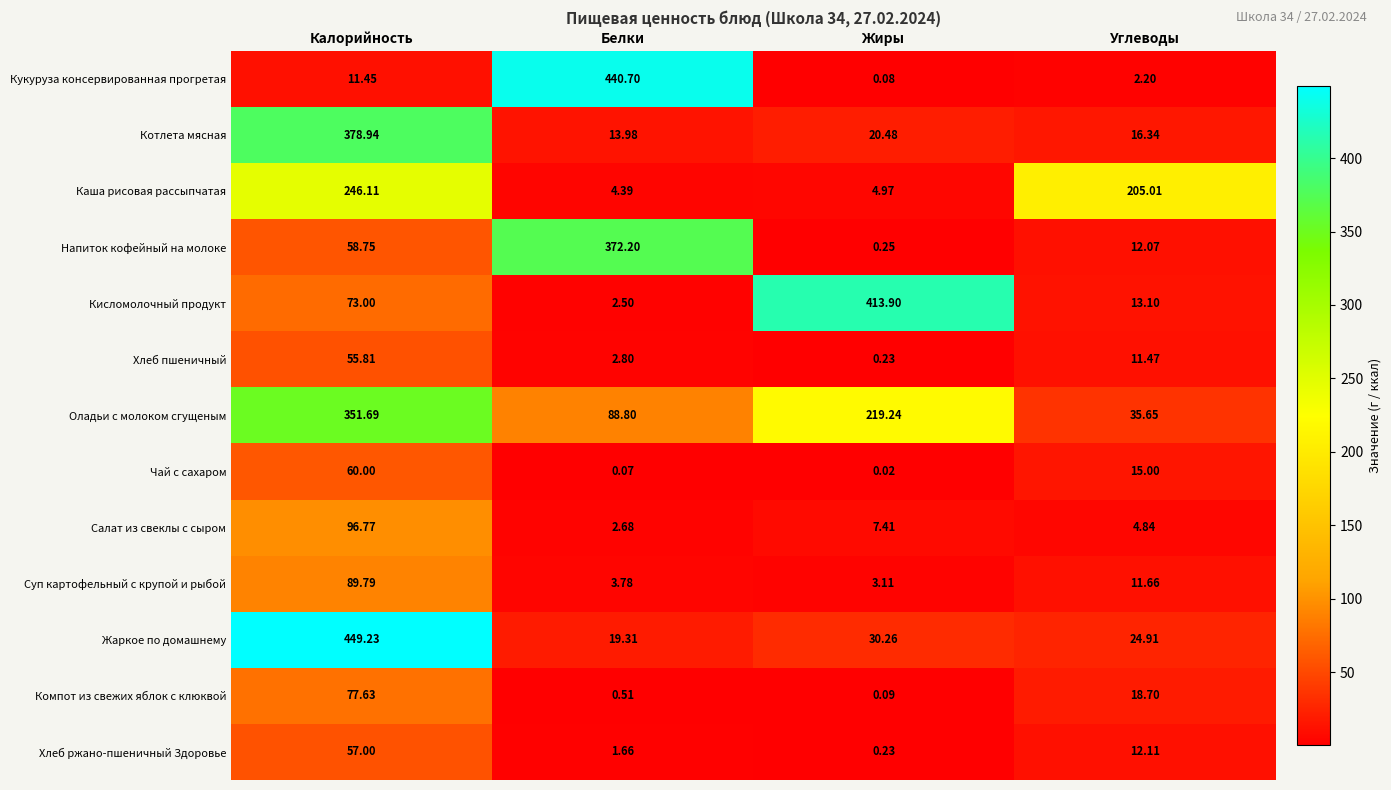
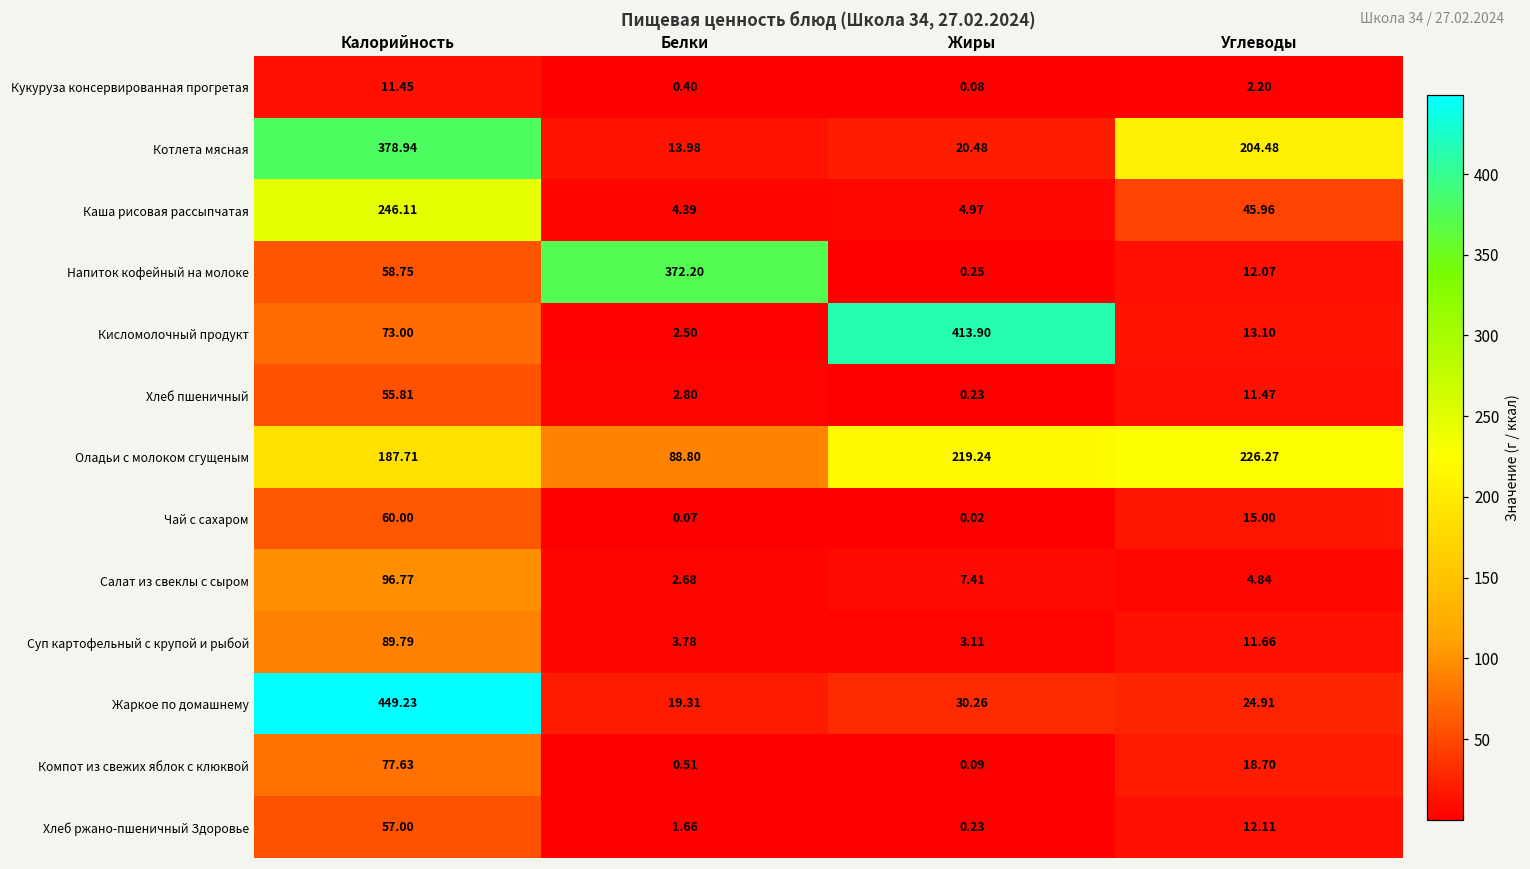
  {
    "Кукуруза консервированная прогретая": {
      "Калорийность": 11.45,
-     "Белки": 440.70,
+     "Белки": 0.40,
      "Жиры": 0.08,
      "Углеводы": 2.20
    },
    "Котлета мясная": {
      "Калорийность": 378.94,
      "Белки": 13.98,
      "Жиры": 20.48,
-     "Углеводы": 16.34
+     "Углеводы": 204.48
    },
    "Каша рисовая рассыпчатая": {
      "Калорийность": 246.11,
      "Белки": 4.39,
      "Жиры": 4.97,
-     "Углеводы": 205.01
+     "Углеводы": 45.96
    },
    "Напиток кофейный на молоке": {
      "Калорийность": 58.75,
      "Белки": 372.20,
      "Жиры": 0.25,
      "Углеводы": 12.07
    },
    "Кисломолочный продукт": {
      "Калорийность": 73.00,
      "Белки": 2.50,
      "Жиры": 413.90,
      "Углеводы": 13.10
    },
    "Хлеб пшеничный": {
      "Калорийность": 55.81,
      "Белки": 2.80,
      "Жиры": 0.23,
      "Углеводы": 11.47
    },
    "Оладьи с молоком сгущеным": {
-     "Калорийность": 351.69,
+     "Калорийность": 187.71,
      "Белки": 88.80,
      "Жиры": 219.24,
-     "Углеводы": 35.65
+     "Углеводы": 226.27
    },
    "Чай с сахаром": {
      "Калорийность": 60.00,
      "Белки": 0.07,
      "Жиры": 0.02,
      "Углеводы": 15.00
    },
    "Салат из свеклы с сыром": {
      "Калорийность": 96.77,
      "Белки": 2.68,
      "Жиры": 7.41,
      "Углеводы": 4.84
    },
    "Суп картофельный с крупой и рыбой": {
      "Калорийность": 89.79,
      "Белки": 3.78,
      "Жиры": 3.11,
      "Углеводы": 11.66
    },
    "Жаркое по домашнему": {
      "Калорийность": 449.23,
      "Белки": 19.31,
      "Жиры": 30.26,
      "Углеводы": 24.91
    },
    "Компот из свежих яблок с клюквой": {
      "Калорийность": 77.63,
      "Белки": 0.51,
      "Жиры": 0.09,
      "Углеводы": 18.70
    },
    "Хлеб ржано-пшеничный Здоровье": {
      "Калорийность": 57.00,
      "Белки": 1.66,
      "Жиры": 0.23,
      "Углеводы": 12.11
    }
  }
